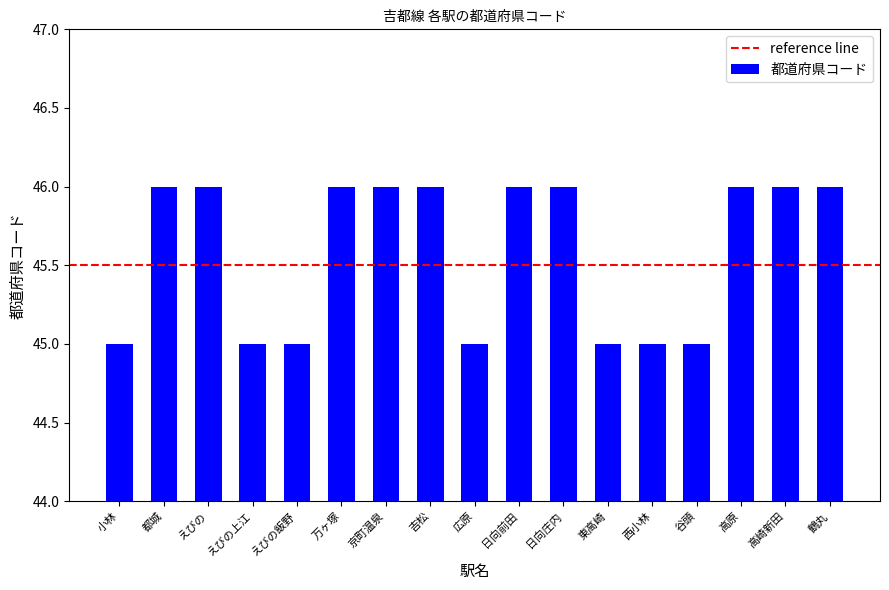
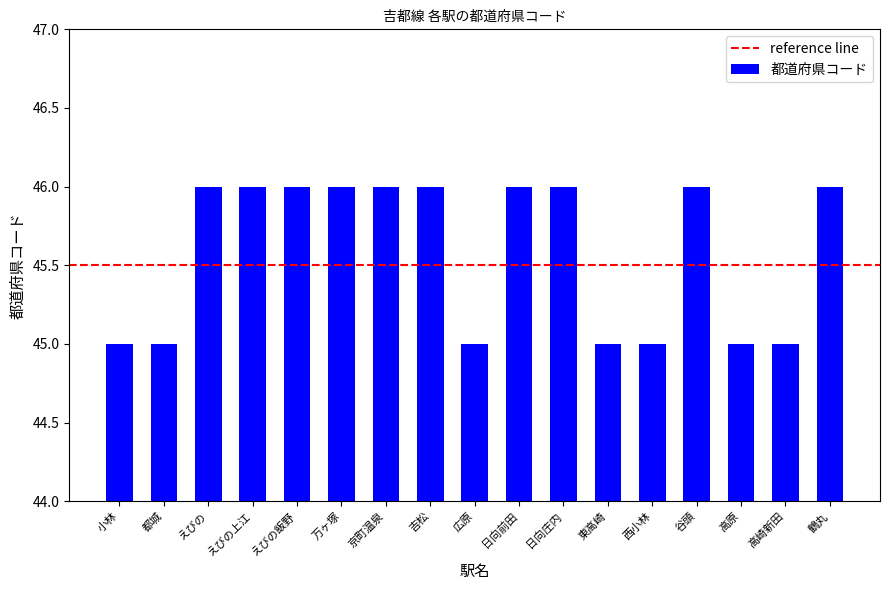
  {
    "小林": 45,
-   "都城": 46,
+   "都城": 45,
    "えびの": 46,
-   "えびの上江": 45,
-   "えびの飯野": 45,
+   "えびの上江": 46,
+   "えびの飯野": 46,
    "万ヶ塚": 46,
    "京町温泉": 46,
    "吉松": 46,
    "広原": 45,
    "日向前田": 46,
    "日向庄内": 46,
    "東高崎": 45,
    "西小林": 45,
-   "谷頭": 45,
-   "高原": 46,
-   "高崎新田": 46,
+   "谷頭": 46,
+   "高原": 45,
+   "高崎新田": 45,
    "鶴丸": 46
  }
